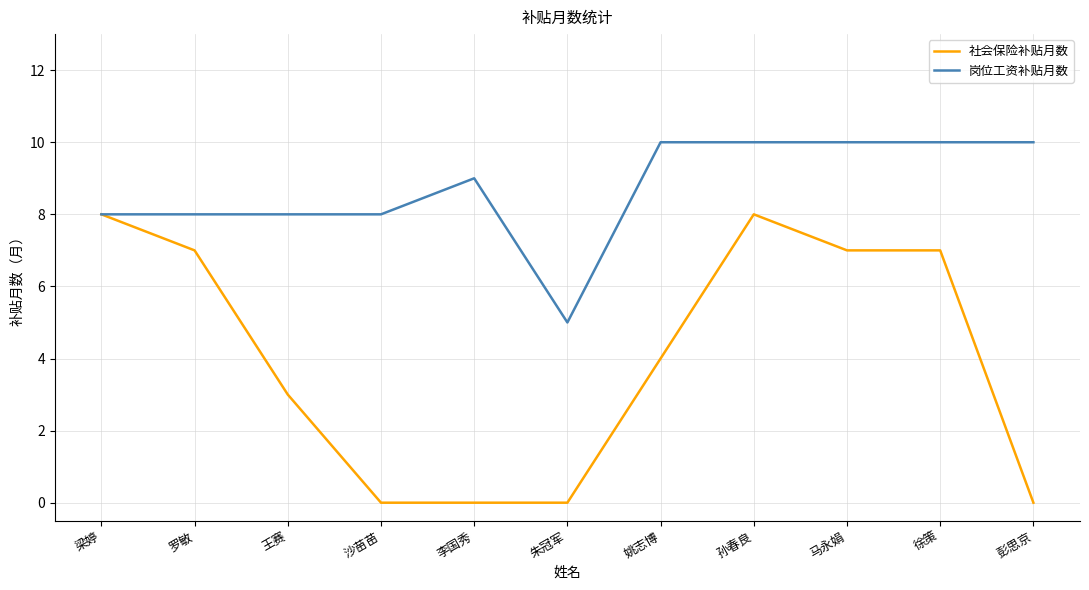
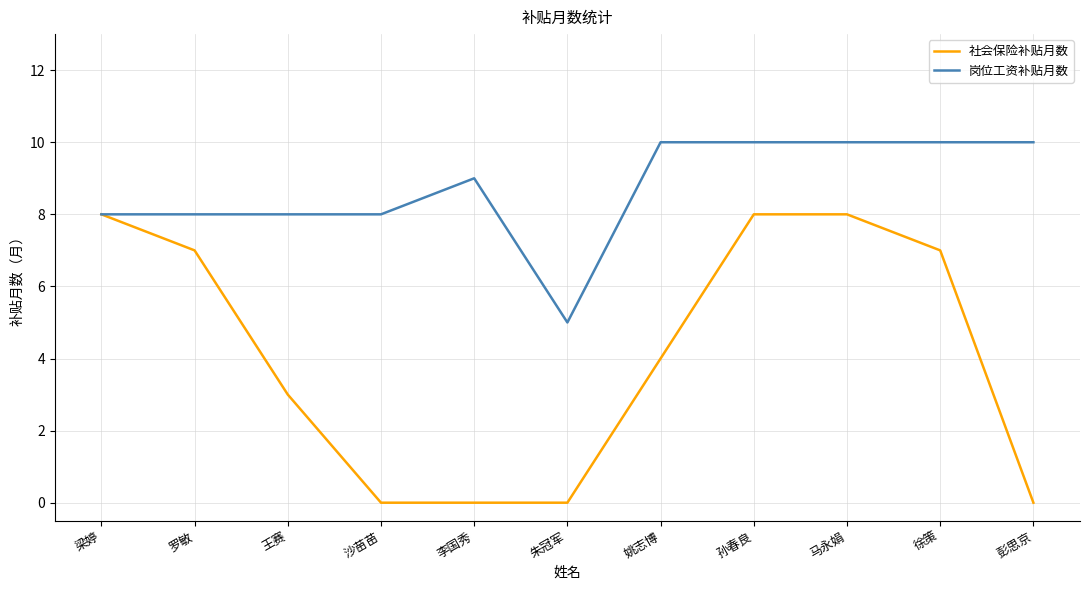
  {
    "社会保险补贴月数": {
      "罗敏": 7,
      "王赛": 3,
      "沙苗苗": 0,
      "李国秀": 0,
      "朱冠军": 0,
      "姚志博": 4,
      "孙春良": 8,
-     "马永娟": 7,
+     "马永娟": 8,
      "徐策": 7,
      "彭思京": 0
    },
    "岗位工资补贴月数": {
      "罗敏": 8,
      "王赛": 8,
      "沙苗苗": 8,
      "李国秀": 9,
      "朱冠军": 5,
      "姚志博": 10,
      "孙春良": 10,
      "马永娟": 10,
      "徐策": 10,
      "彭思京": 10
    }
  }
